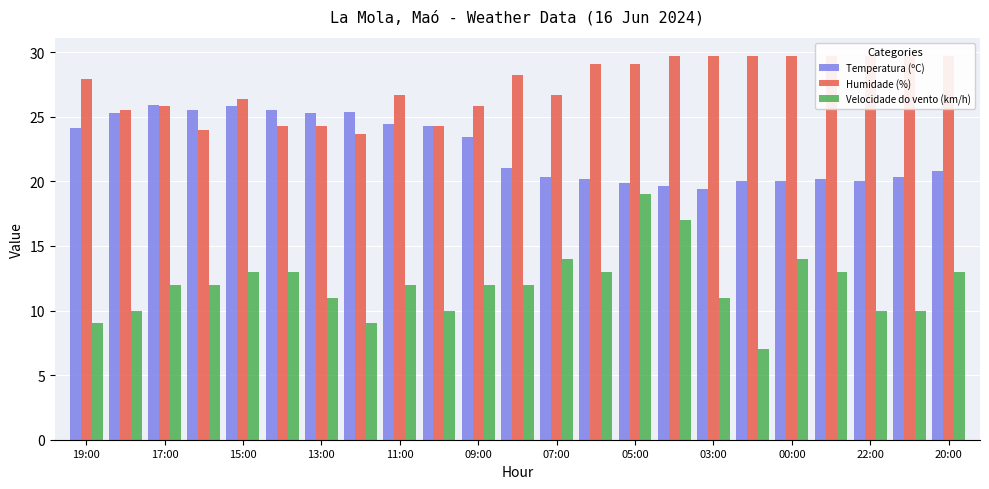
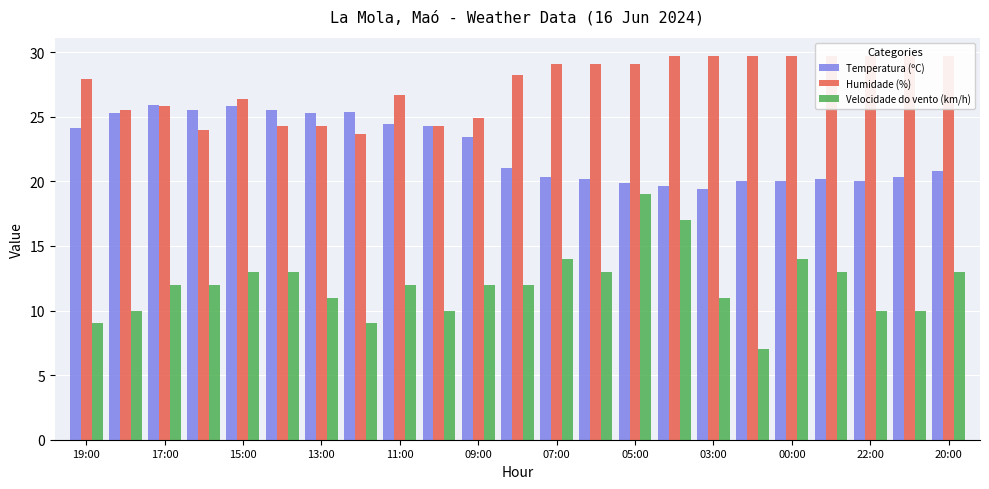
  {
    "Humidade (%)": {
      "19:00": 27.9,
      "17:00": 25.8,
      "15:00": 26.4,
      "13:00": 24.3,
      "11:00": 26.7,
-     "09:00": 25.8,
-     "07:00": 26.7,
+     "09:00": 24.9,
+     "07:00": 29.1,
      "05:00": 29.1,
      "03:00": 29.7,
      "00:00": 29.7
    }
  }
